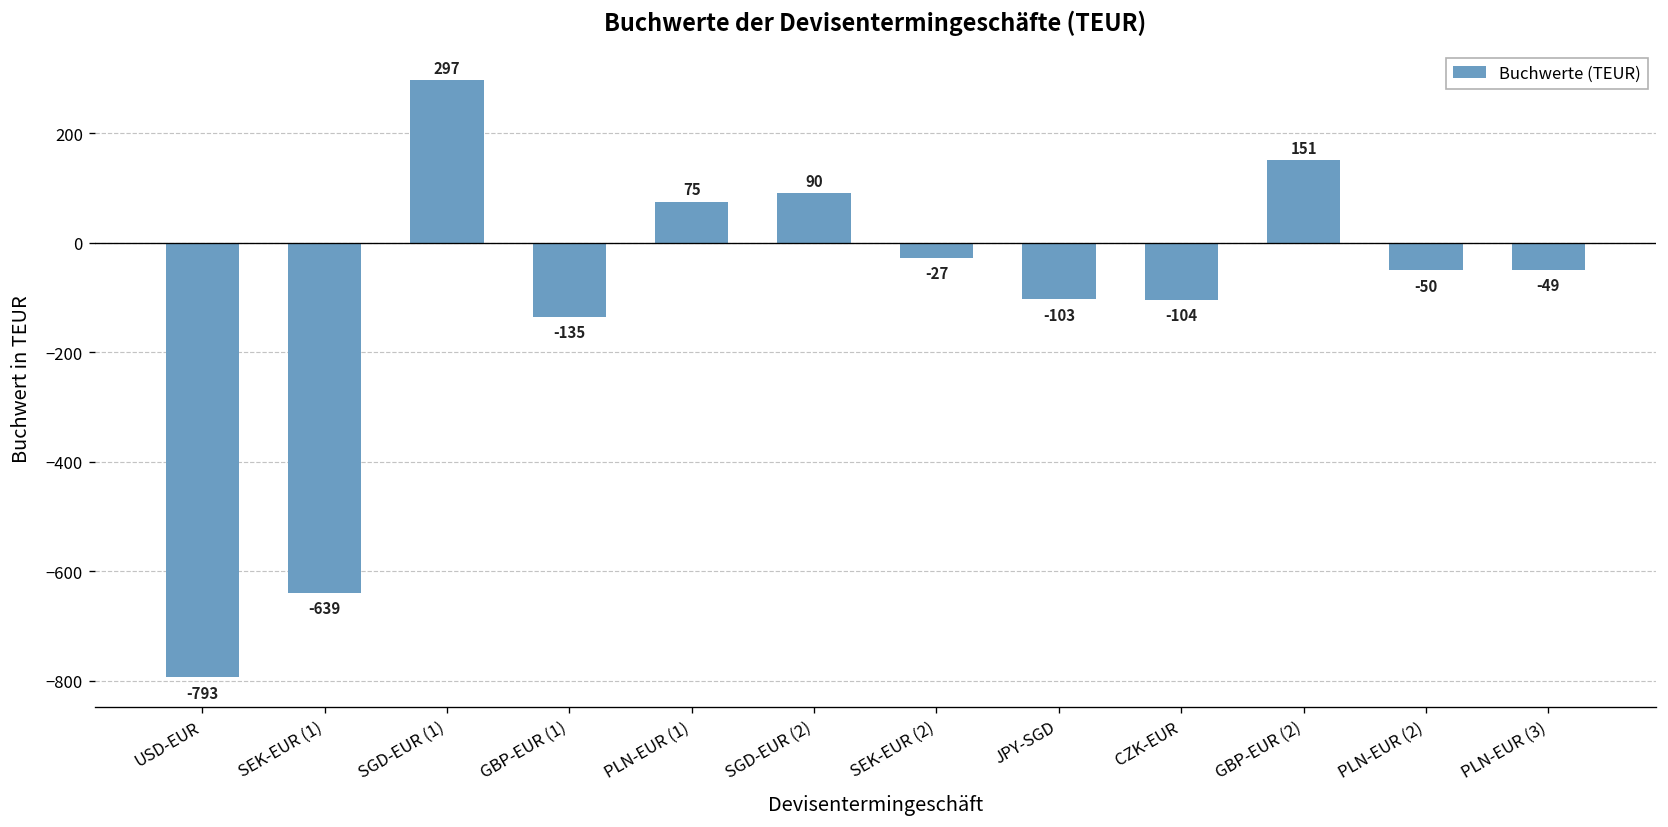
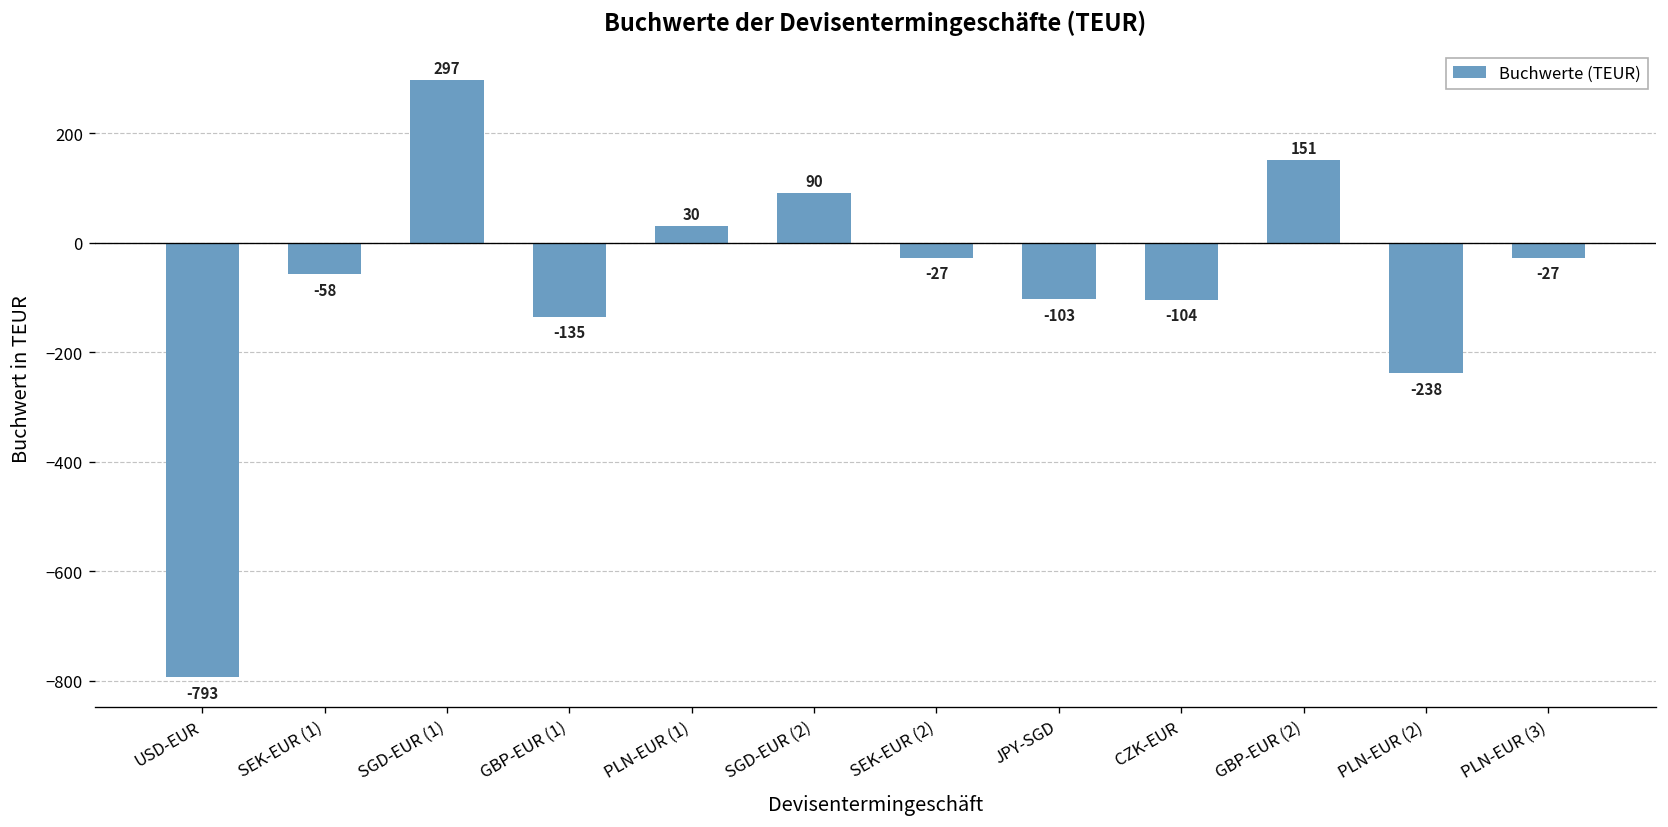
  {
    "USD-EUR": -793,
-   "SEK-EUR (1)": -639,
+   "SEK-EUR (1)": -58,
    "SGD-EUR (1)": 297,
    "GBP-EUR (1)": -135,
-   "PLN-EUR (1)": 75,
+   "PLN-EUR (1)": 30,
    "SGD-EUR (2)": 90,
    "SEK-EUR (2)": -27,
    "JPY-SGD": -103,
    "CZK-EUR": -104,
    "GBP-EUR (2)": 151,
-   "PLN-EUR (2)": -50,
-   "PLN-EUR (3)": -49
+   "PLN-EUR (2)": -238,
+   "PLN-EUR (3)": -27
  }
